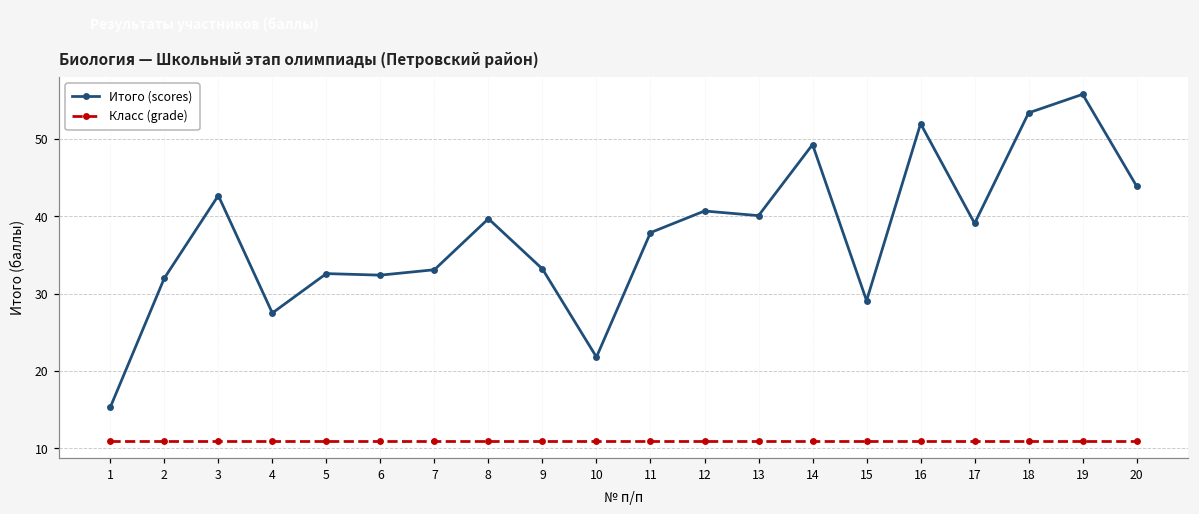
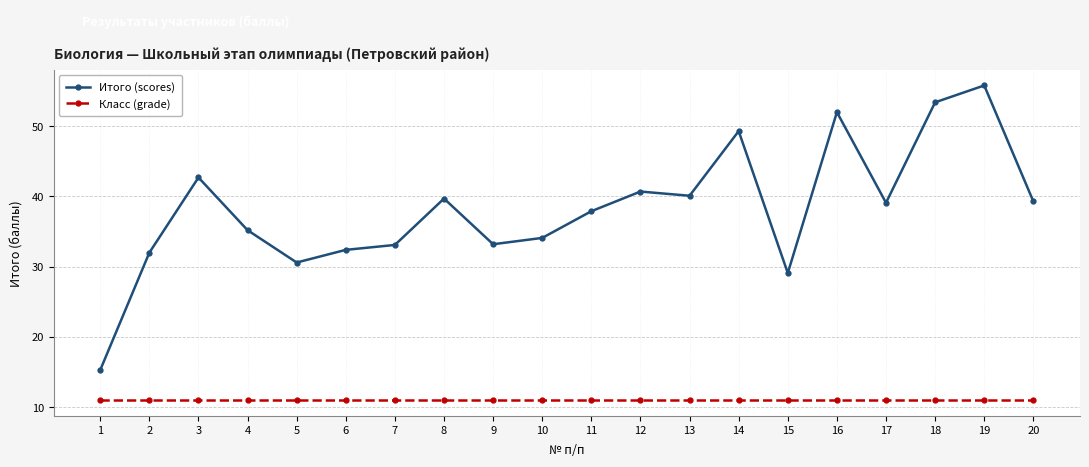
  {
    "Итого (scores)": {
      "1": 15,
      "2": 32,
      "3": 43,
-     "4": 28,
-     "5": 33,
+     "4": 35,
+     "5": 31,
      "6": 32,
      "7": 33,
      "8": 40,
      "9": 33,
-     "10": 22,
+     "10": 34,
      "11": 38,
      "12": 41,
      "13": 40,
      "14": 49,
      "15": 29,
      "16": 52,
      "17": 39,
      "18": 53,
      "19": 56,
-     "20": 44
+     "20": 39
    },
    "Класс (grade)": {
      "1": 11,
      "2": 11,
      "3": 11,
      "4": 11,
      "5": 11,
      "6": 11,
      "7": 11,
      "8": 11,
      "9": 11,
      "10": 11,
      "11": 11,
      "12": 11,
      "13": 11,
      "14": 11,
      "15": 11,
      "16": 11,
      "17": 11,
      "18": 11,
      "19": 11,
      "20": 11
    }
  }
